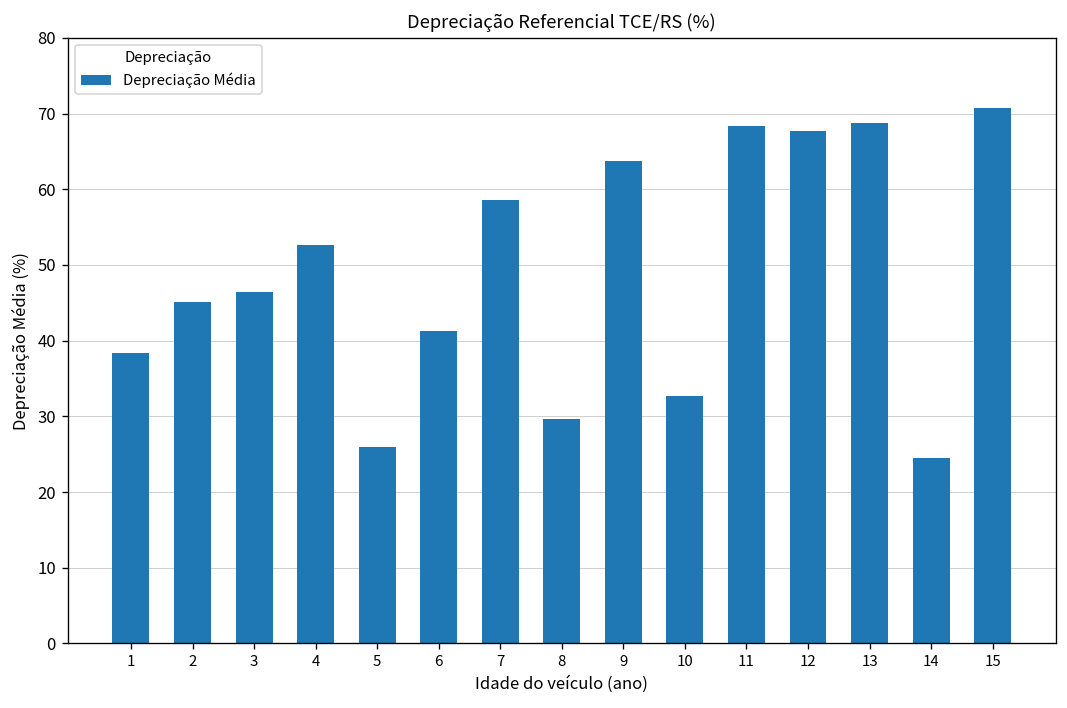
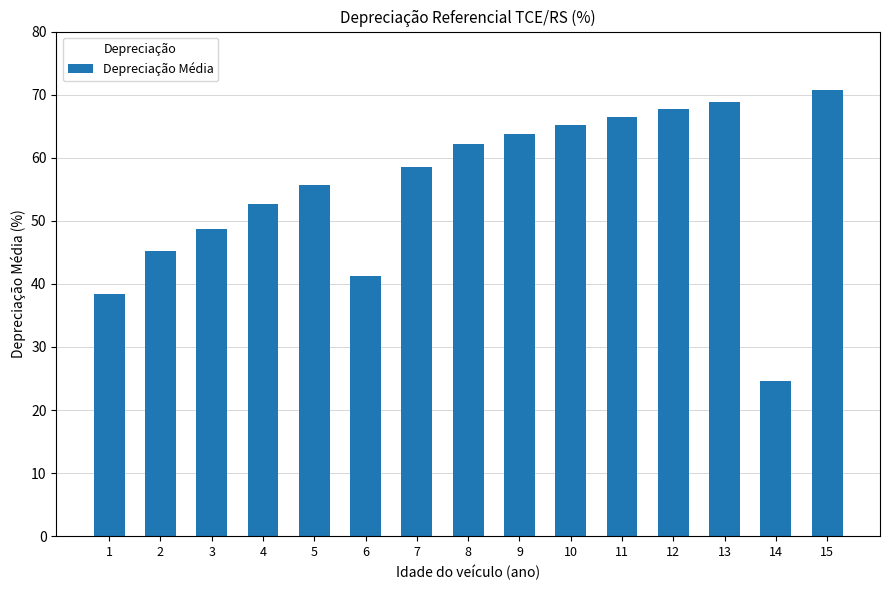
  {
    "1": 38,
    "2": 45,
-   "3": 46,
+   "3": 49,
    "4": 53,
-   "5": 26,
+   "5": 56,
    "6": 41,
    "7": 59,
-   "8": 30,
+   "8": 62,
    "9": 64,
-   "10": 33,
-   "11": 68,
+   "10": 65,
+   "11": 66,
    "12": 68,
    "13": 69,
    "14": 25,
    "15": 71
  }
